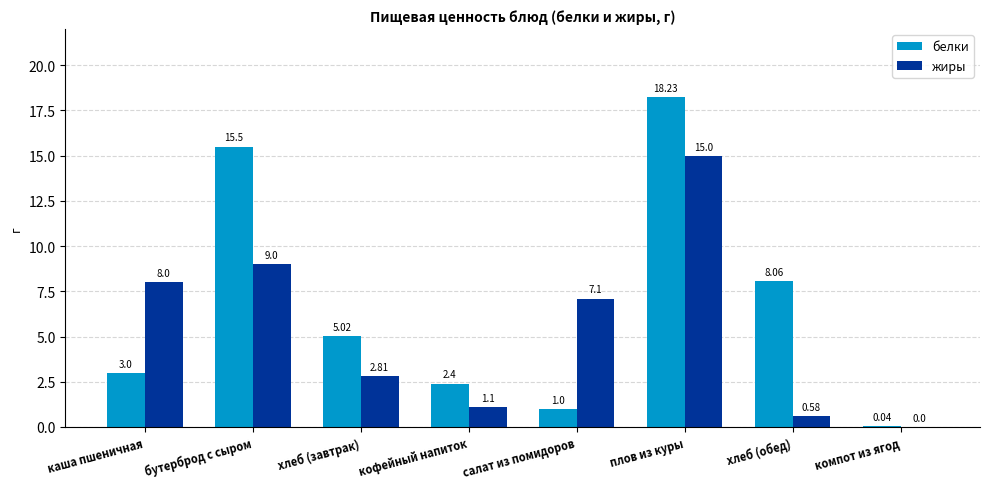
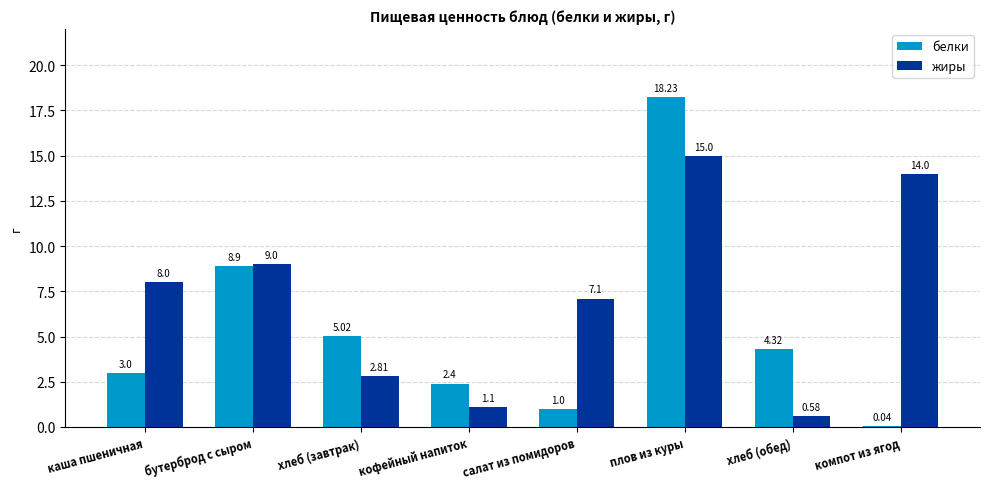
  {
    "белки": {
      "каша пшеничная": 3.0,
-     "бутерброд с сыром": 15.5,
+     "бутерброд с сыром": 8.9,
      "хлеб (завтрак)": 5.02,
      "кофейный напиток": 2.4,
      "салат из помидоров": 1.0,
      "плов из куры": 18.23,
-     "хлеб (обед)": 8.06,
+     "хлеб (обед)": 4.32,
      "компот из ягод": 0.04
    },
    "жиры": {
      "каша пшеничная": 8.0,
      "бутерброд с сыром": 9.0,
      "хлеб (завтрак)": 2.81,
      "кофейный напиток": 1.1,
      "салат из помидоров": 7.1,
      "плов из куры": 15.0,
      "хлеб (обед)": 0.58,
-     "компот из ягод": 0.0
+     "компот из ягод": 14.0
    }
  }
